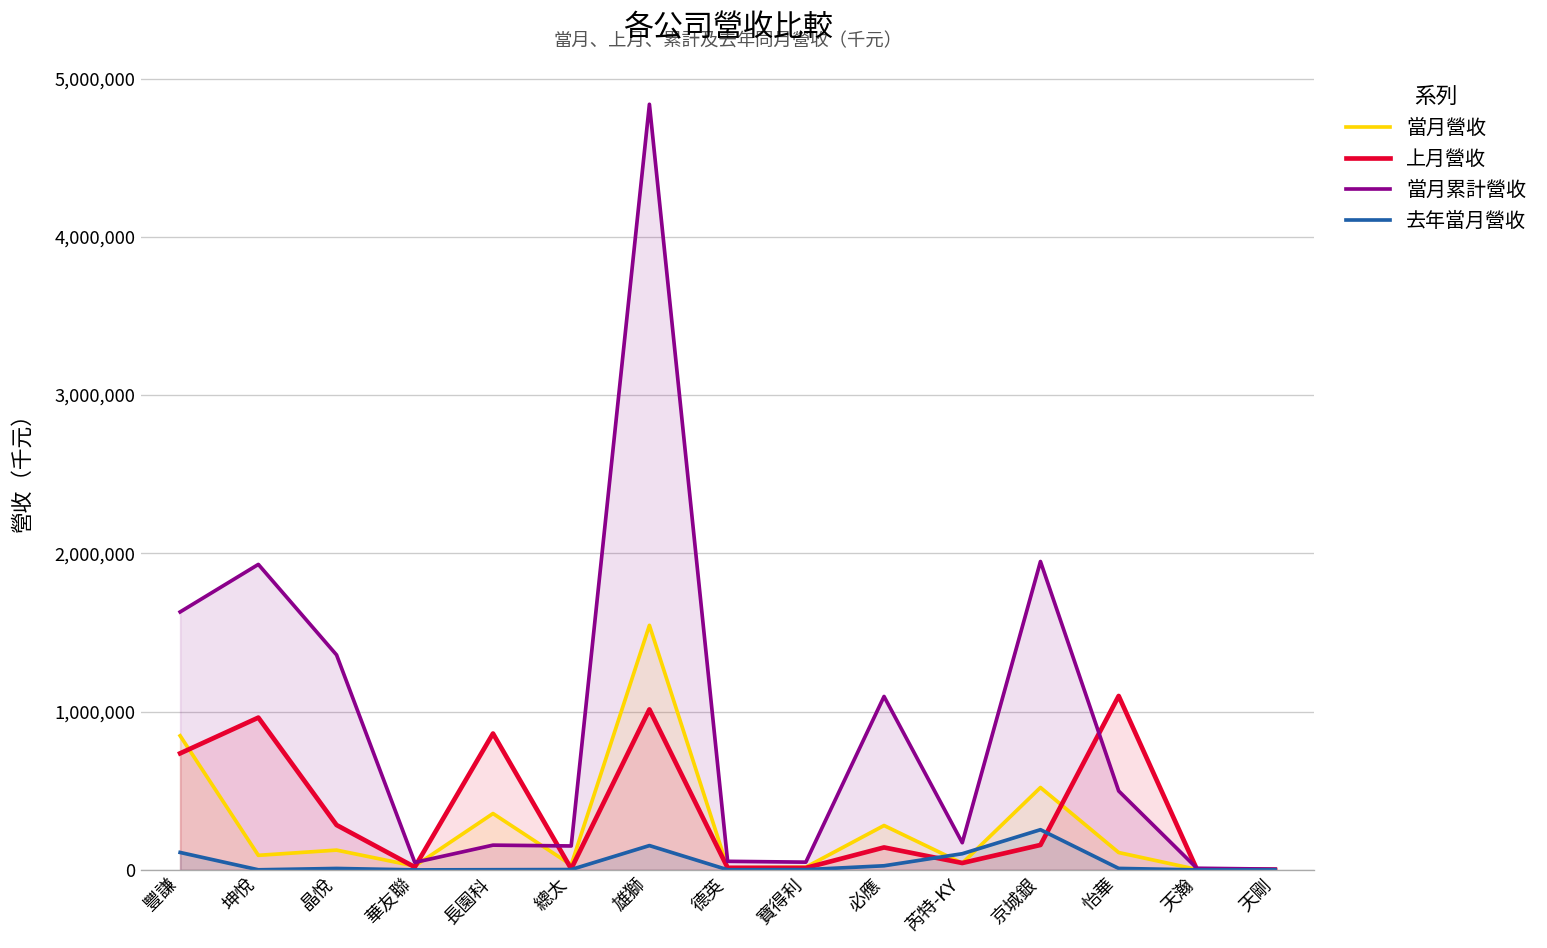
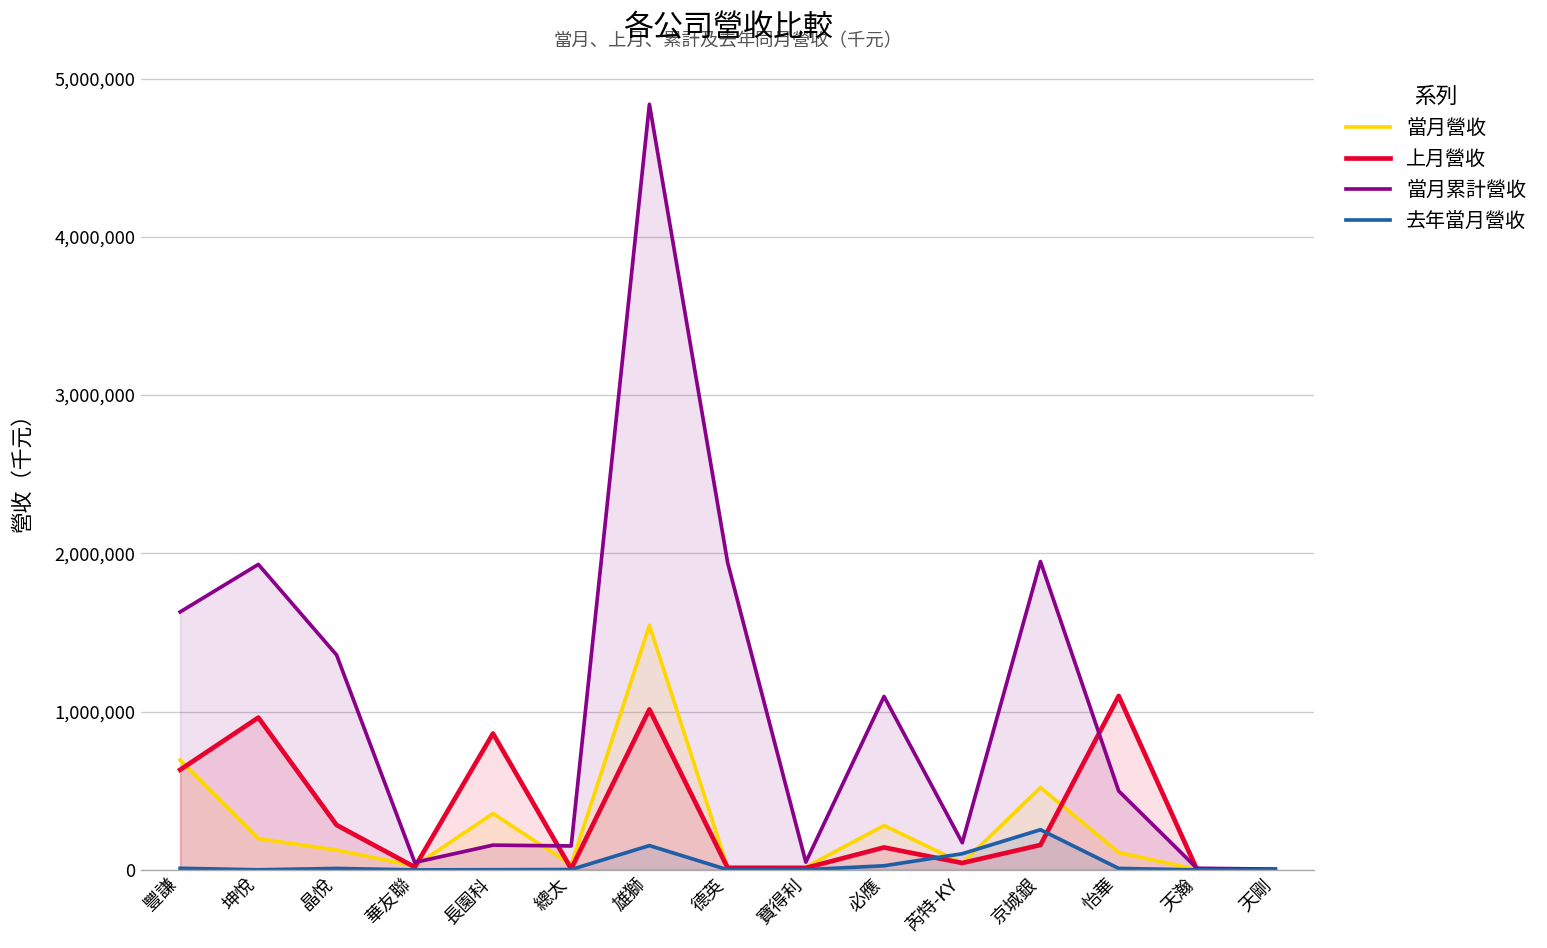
  {
    "當月營收": {
-     "豐謙": "850,000",
-     "坤悅": "90,000",
+     "豐謙": "700,000",
+     "坤悅": "200,000",
      "晶悅": "130,000",
      "長園科": "360,000",
      "總太": "30,000",
      "雄獅": "1,550,000",
      "必應": "280,000",
      "京城銀": "520,000",
      "怡華": "110,000"
    },
    "上月營收": {
-     "豐謙": "740,000",
+     "豐謙": "630,000",
      "坤悅": "960,000",
      "晶悅": "280,000",
      "長園科": "860,000",
      "雄獅": "1,010,000",
      "必應": "140,000",
      "京城銀": "160,000",
      "怡華": "1,100,000"
    },
    "當月累計營收": {
      "豐謙": "1,630,000",
      "坤悅": "1,930,000",
      "晶悅": "1,360,000",
      "華友聯": "50,000",
      "長園科": "160,000",
      "總太": "150,000",
      "雄獅": "4,840,000",
-     "德英": "50,000",
+     "德英": "1,940,000",
      "寶得利": "50,000",
      "必應": "1,100,000",
      "芮特-KY": "170,000",
      "京城銀": "1,950,000",
      "怡華": "500,000"
    },
    "去年當月營收": {
-     "豐謙": "110,000",
+     "豐謙": "10,000",
      "坤悅": "0",
      "晶悅": "10,000",
      "長園科": "0",
      "雄獅": "150,000",
      "必應": "30,000",
      "芮特-KY": "100,000",
      "京城銀": "250,000",
      "怡華": "10,000"
    }
  }
